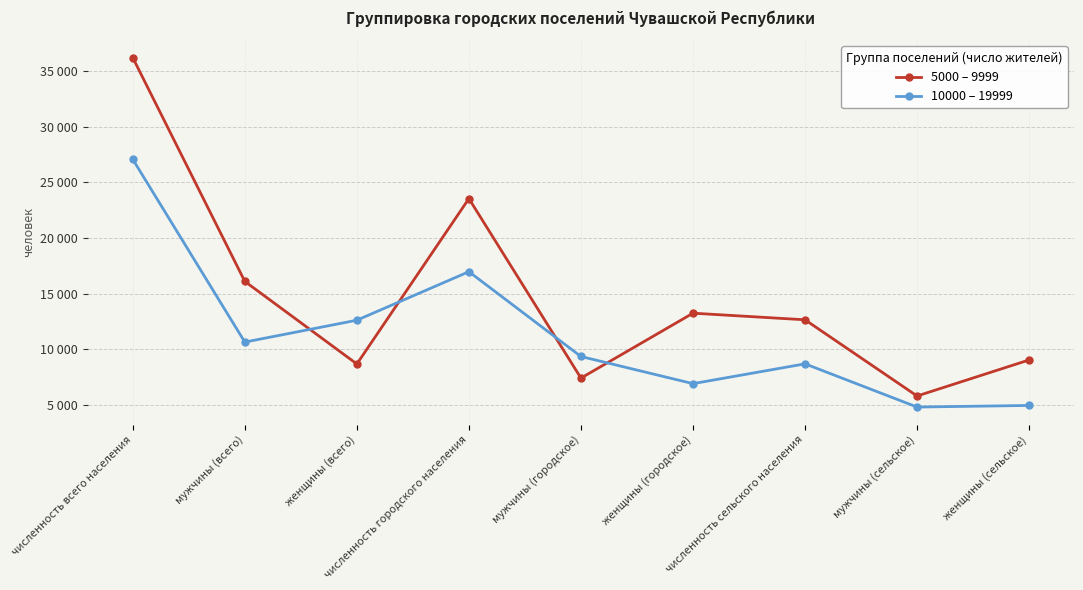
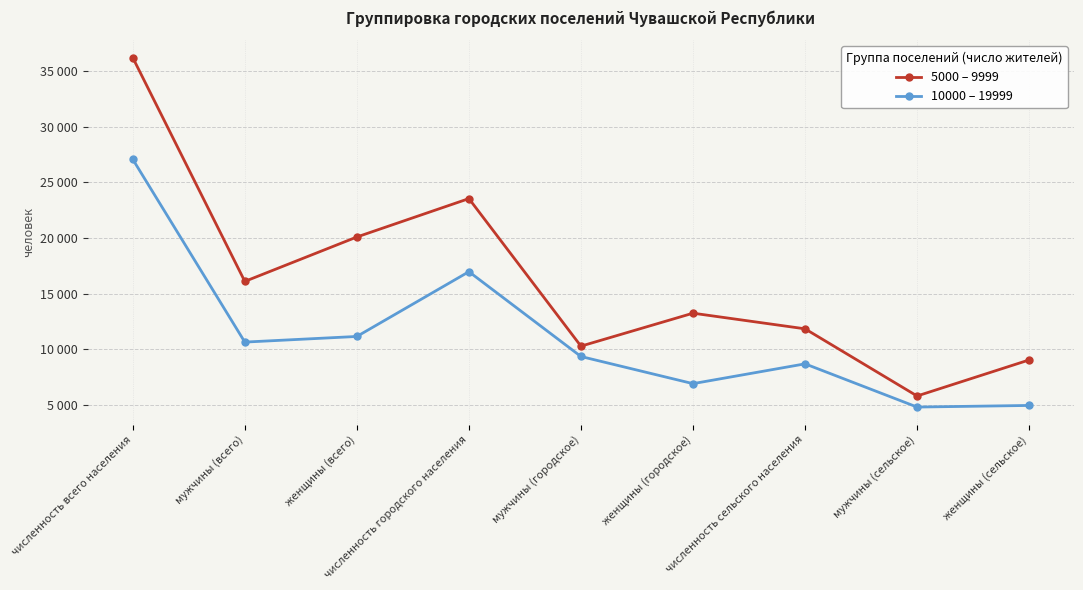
  {
    "5000 – 9999": {
      "численность всего населения": 36200,
      "мужчины (всего)": 16100,
-     "женщины (всего)": 8700,
+     "женщины (всего)": 20100,
      "численность городского населения": 23600,
-     "мужчины (городское)": 7400,
+     "мужчины (городское)": 10300,
      "женщины (городское)": 13300,
-     "численность сельского населения": 12700,
+     "численность сельского населения": 11900,
      "мужчины (сельское)": 5800,
      "женщины (сельское)": 9100
    },
    "10000 – 19999": {
      "численность всего населения": 27100,
      "мужчины (всего)": 10700,
-     "женщины (всего)": 12600,
+     "женщины (всего)": 11200,
      "численность городского населения": 17000,
      "мужчины (городское)": 9400,
      "женщины (городское)": 6900,
      "численность сельского населения": 8700,
      "мужчины (сельское)": 4800,
      "женщины (сельское)": 5000
    }
  }
